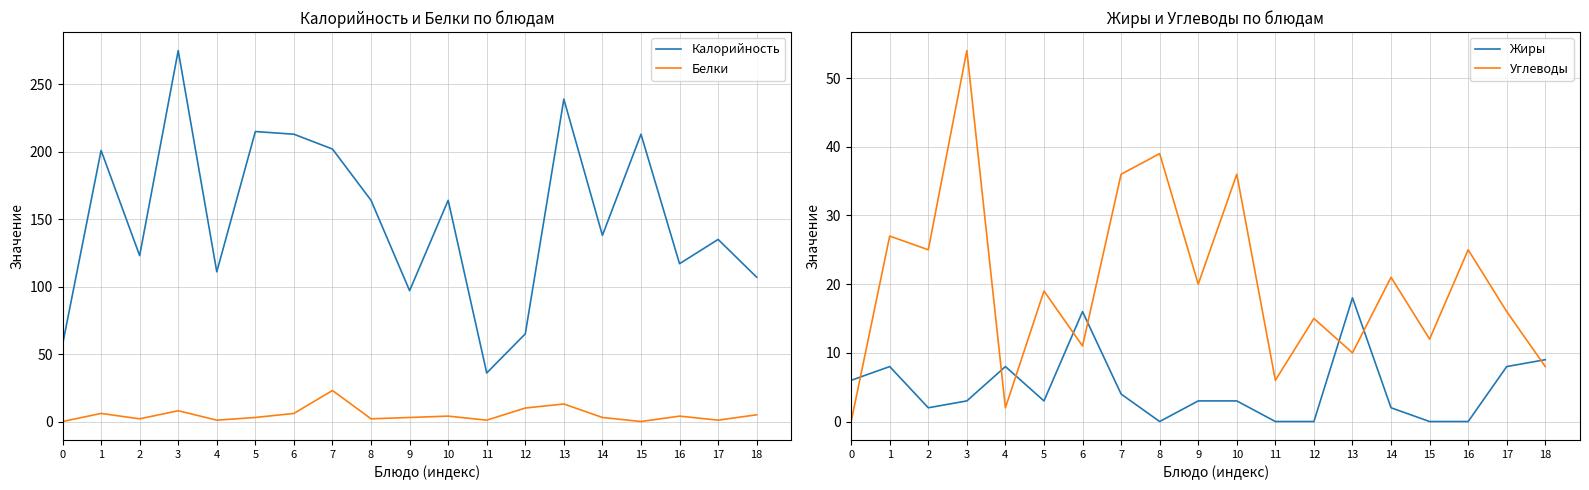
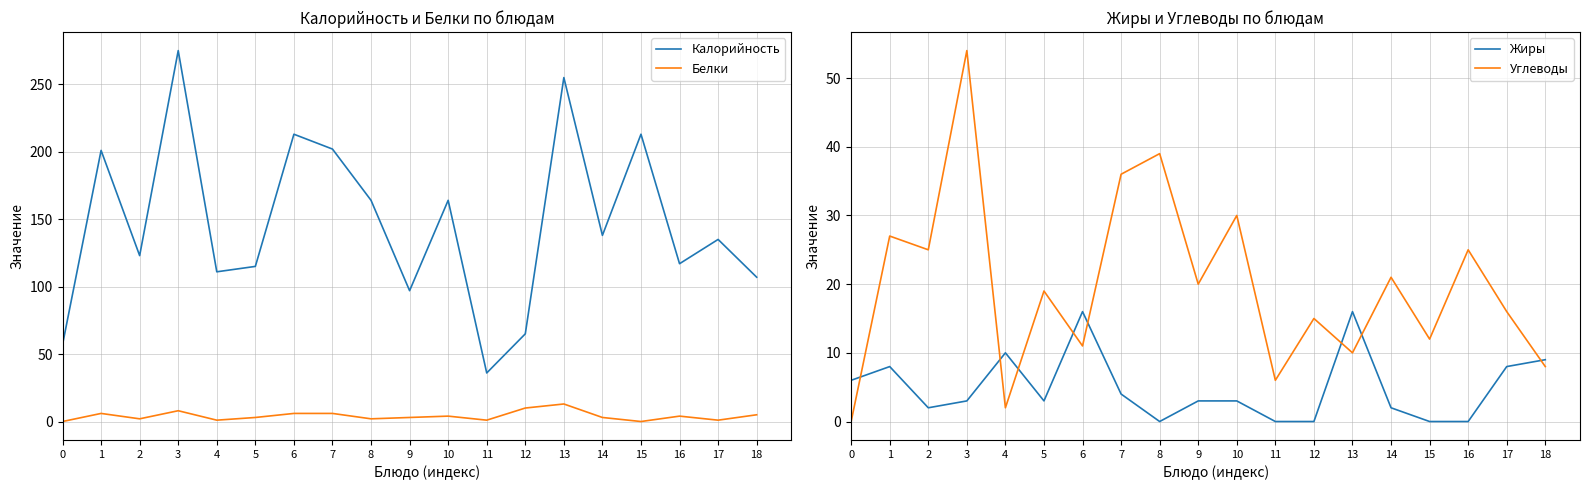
  {
    "Калорийность и Белки по блюдам": {
      "Калорийность": {
        "0": 57,
        "1": 201,
        "2": 123,
        "3": 275,
        "4": 111,
-       "5": 215,
+       "5": 115,
        "6": 213,
        "7": 202,
        "8": 164,
        "9": 97,
        "10": 164,
        "11": 36,
        "12": 65,
-       "13": 239,
+       "13": 255,
        "14": 138,
        "15": 213,
        "16": 117,
        "17": 135,
        "18": 107
      },
      "Белки": {
        "0": 0,
        "1": 6,
        "2": 2,
        "3": 8,
        "4": 1,
        "5": 3,
        "6": 6,
-       "7": 23,
+       "7": 6,
        "8": 2,
        "9": 3,
        "10": 4,
        "11": 1,
        "12": 10,
        "13": 13,
        "14": 3,
        "15": 0,
        "16": 4,
        "17": 1,
        "18": 5
      }
    },
    "Жиры и Углеводы по блюдам": {
      "Жиры": {
        "0": 6,
        "1": 8,
        "2": 2,
        "3": 3,
-       "4": 8,
+       "4": 10,
        "5": 3,
        "6": 16,
        "7": 4,
        "8": 0,
        "9": 3,
        "10": 3,
        "11": 0,
        "12": 0,
-       "13": 18,
+       "13": 16,
        "14": 2,
        "15": 0,
        "16": 0,
        "17": 8,
        "18": 9
      },
      "Углеводы": {
        "0": 0,
        "1": 27,
        "2": 25,
        "3": 54,
        "4": 2,
        "5": 19,
        "6": 11,
        "7": 36,
        "8": 39,
        "9": 20,
-       "10": 36,
+       "10": 30,
        "11": 6,
        "12": 15,
        "13": 10,
        "14": 21,
        "15": 12,
        "16": 25,
        "17": 16,
        "18": 8
      }
    }
  }
